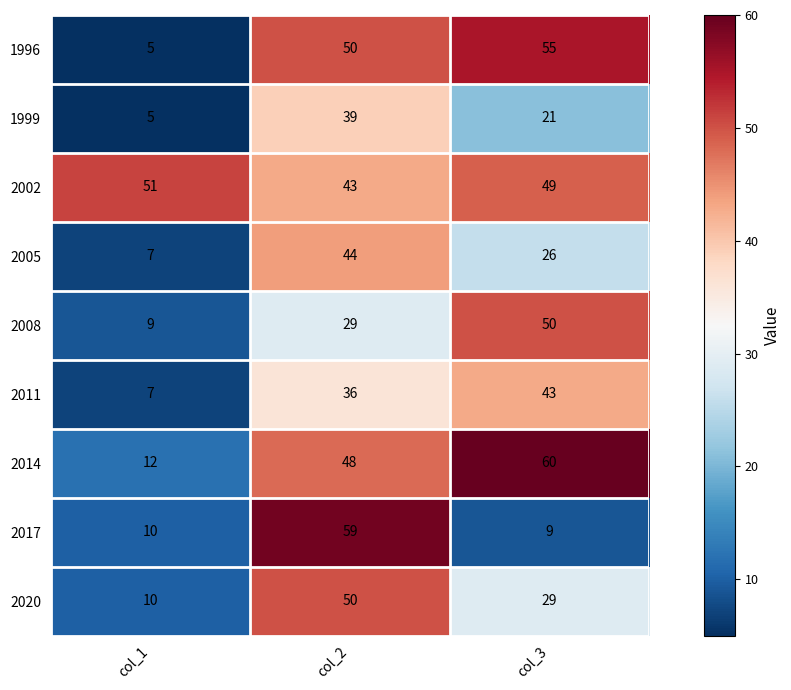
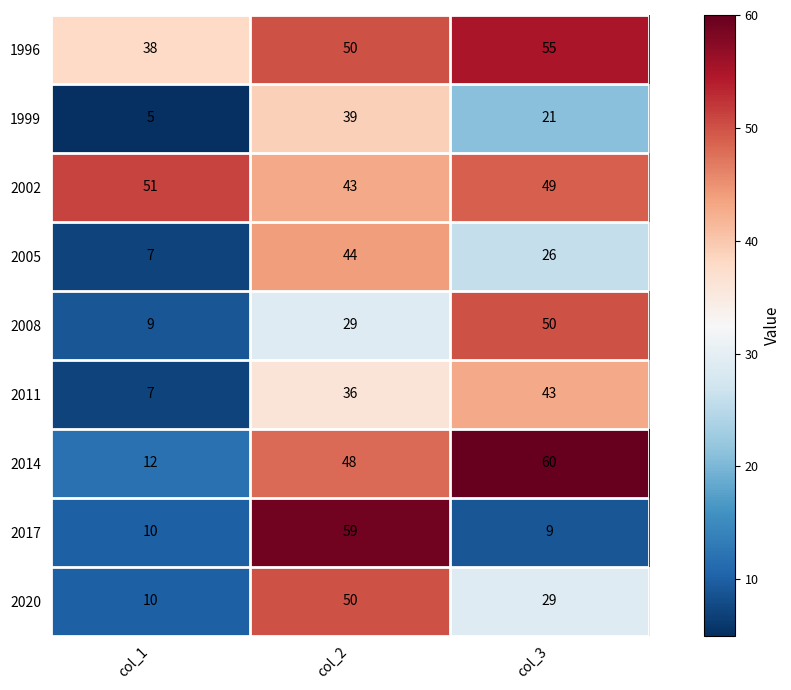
  {
    "1996": {
-     "col_1": 5,
+     "col_1": 38,
      "col_2": 50,
      "col_3": 55
    },
    "1999": {
      "col_1": 5,
      "col_2": 39,
      "col_3": 21
    },
    "2002": {
      "col_1": 51,
      "col_2": 43,
      "col_3": 49
    },
    "2005": {
      "col_1": 7,
      "col_2": 44,
      "col_3": 26
    },
    "2008": {
      "col_1": 9,
      "col_2": 29,
      "col_3": 50
    },
    "2011": {
      "col_1": 7,
      "col_2": 36,
      "col_3": 43
    },
    "2014": {
      "col_1": 12,
      "col_2": 48,
      "col_3": 60
    },
    "2017": {
      "col_1": 10,
      "col_2": 59,
      "col_3": 9
    },
    "2020": {
      "col_1": 10,
      "col_2": 50,
      "col_3": 29
    }
  }
